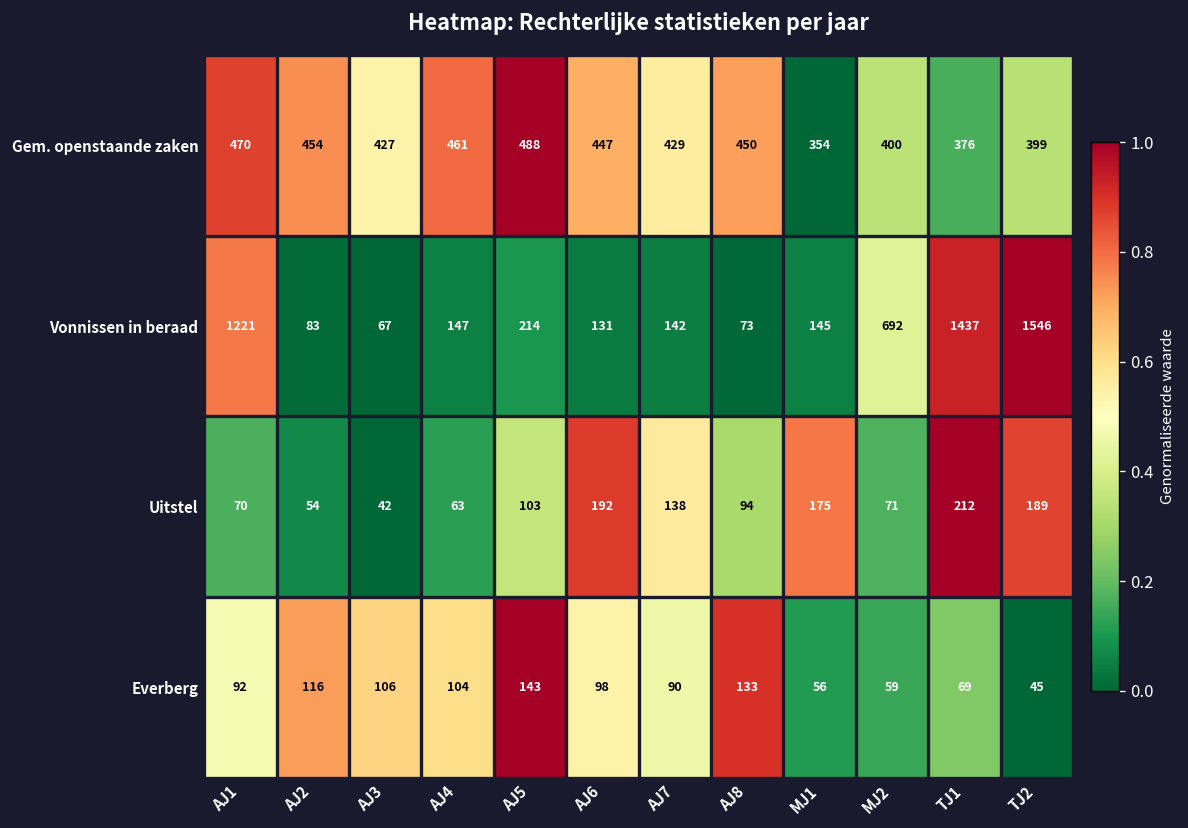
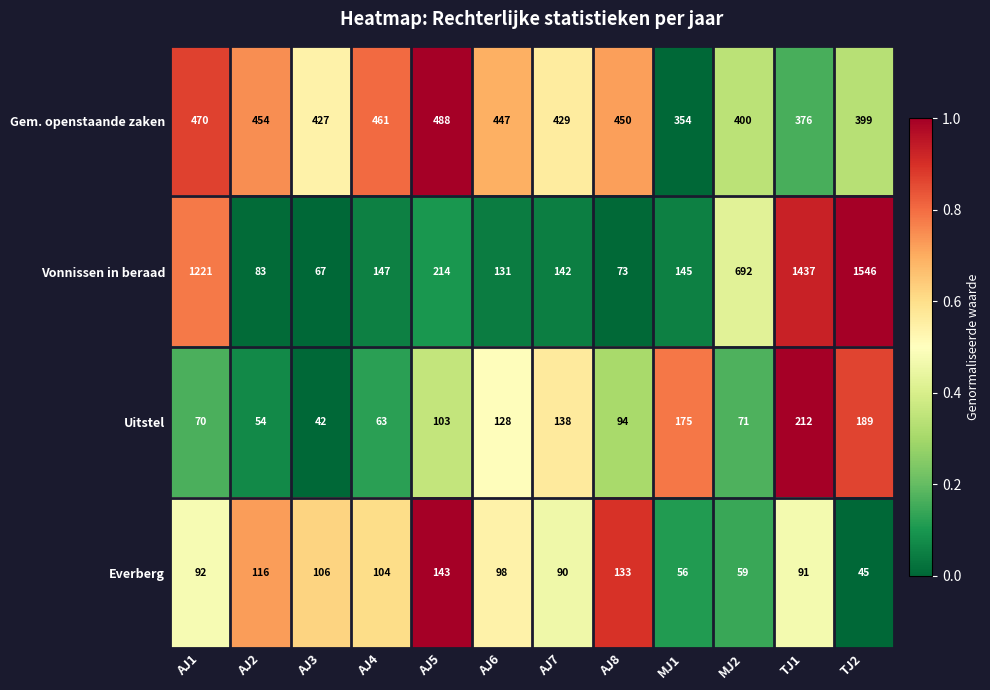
  {
    "Gem. openstaande zaken": {
      "AJ1": 470,
      "AJ2": 454,
      "AJ3": 427,
      "AJ4": 461,
      "AJ5": 488,
      "AJ6": 447,
      "AJ7": 429,
      "AJ8": 450,
      "MJ1": 354,
      "MJ2": 400,
      "TJ1": 376,
      "TJ2": 399
    },
    "Vonnissen in beraad": {
      "AJ1": 1221,
      "AJ2": 83,
      "AJ3": 67,
      "AJ4": 147,
      "AJ5": 214,
      "AJ6": 131,
      "AJ7": 142,
      "AJ8": 73,
      "MJ1": 145,
      "MJ2": 692,
      "TJ1": 1437,
      "TJ2": 1546
    },
    "Uitstel": {
      "AJ1": 70,
      "AJ2": 54,
      "AJ3": 42,
      "AJ4": 63,
      "AJ5": 103,
-     "AJ6": 192,
+     "AJ6": 128,
      "AJ7": 138,
      "AJ8": 94,
      "MJ1": 175,
      "MJ2": 71,
      "TJ1": 212,
      "TJ2": 189
    },
    "Everberg": {
      "AJ1": 92,
      "AJ2": 116,
      "AJ3": 106,
      "AJ4": 104,
      "AJ5": 143,
      "AJ6": 98,
      "AJ7": 90,
      "AJ8": 133,
      "MJ1": 56,
      "MJ2": 59,
-     "TJ1": 69,
+     "TJ1": 91,
      "TJ2": 45
    }
  }
